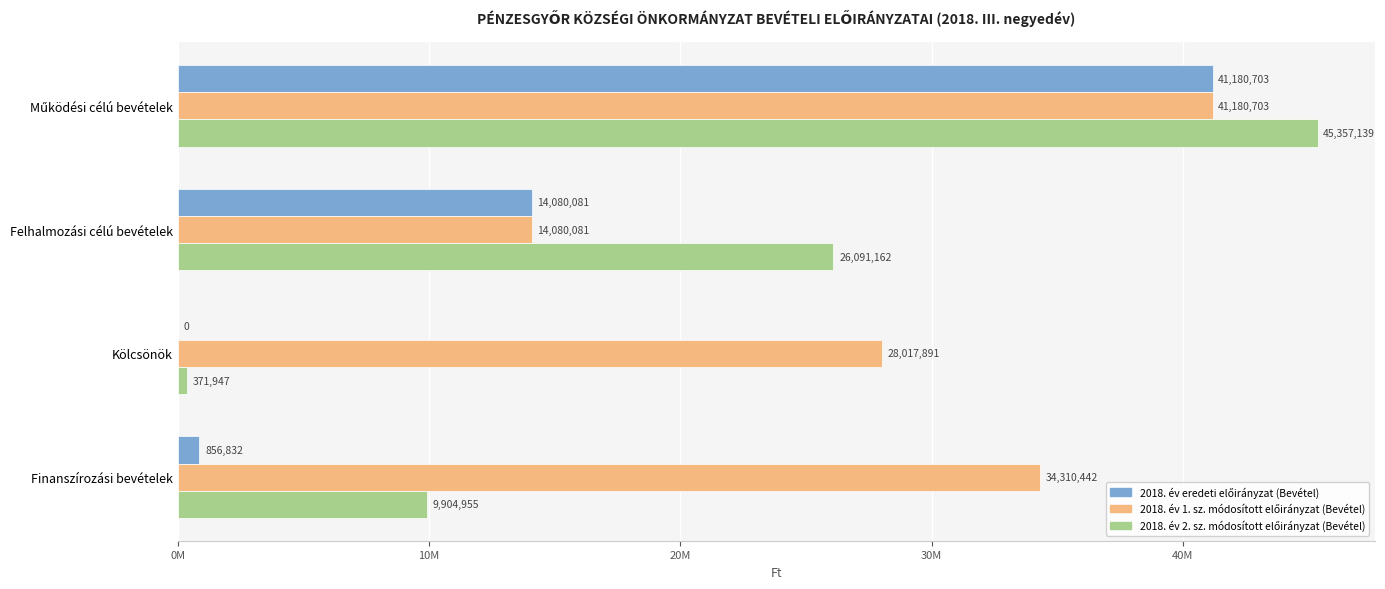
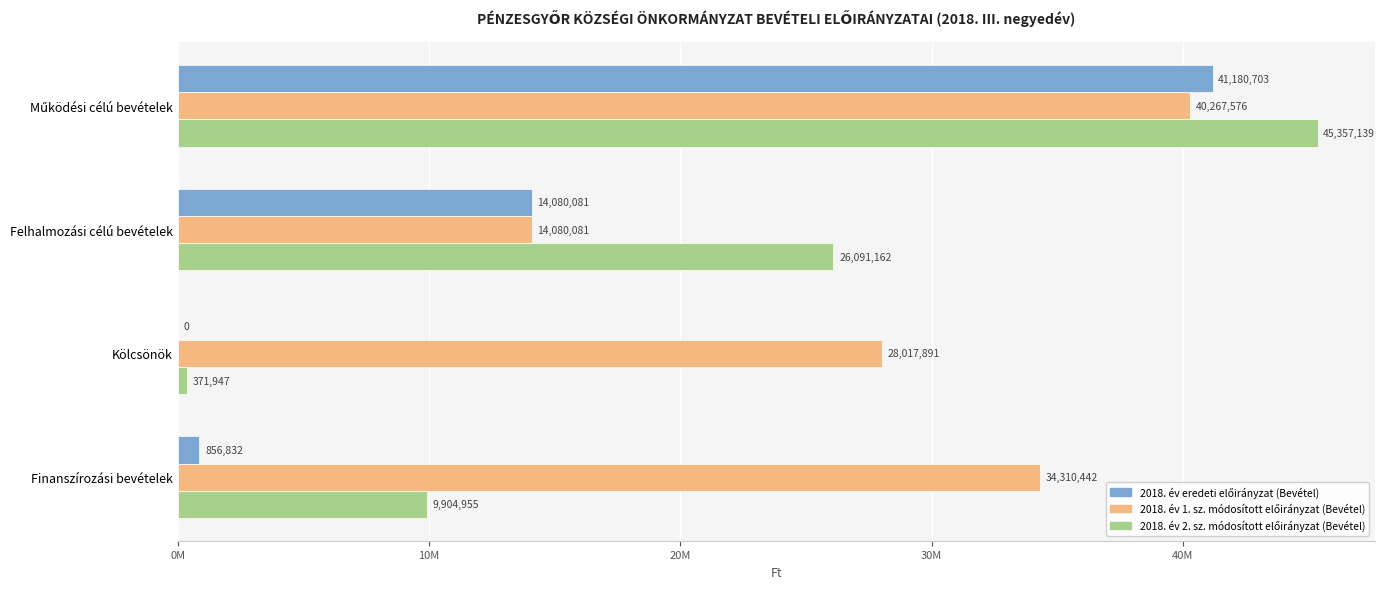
  {
    "2018. év eredeti előirányzat (Bevétel)": {
      "Működési célú bevételek": "41,180,703",
      "Felhalmozási célú bevételek": "14,080,081",
      "Kölcsönök": "0",
      "Finanszírozási bevételek": "856,832"
    },
    "2018. év 1. sz. módosított előirányzat (Bevétel)": {
-     "Működési célú bevételek": "41,180,703",
+     "Működési célú bevételek": "40,267,576",
      "Felhalmozási célú bevételek": "14,080,081",
      "Kölcsönök": "28,017,891",
      "Finanszírozási bevételek": "34,310,442"
    },
    "2018. év 2. sz. módosított előirányzat (Bevétel)": {
      "Működési célú bevételek": "45,357,139",
      "Felhalmozási célú bevételek": "26,091,162",
      "Kölcsönök": "371,947",
      "Finanszírozási bevételek": "9,904,955"
    }
  }
